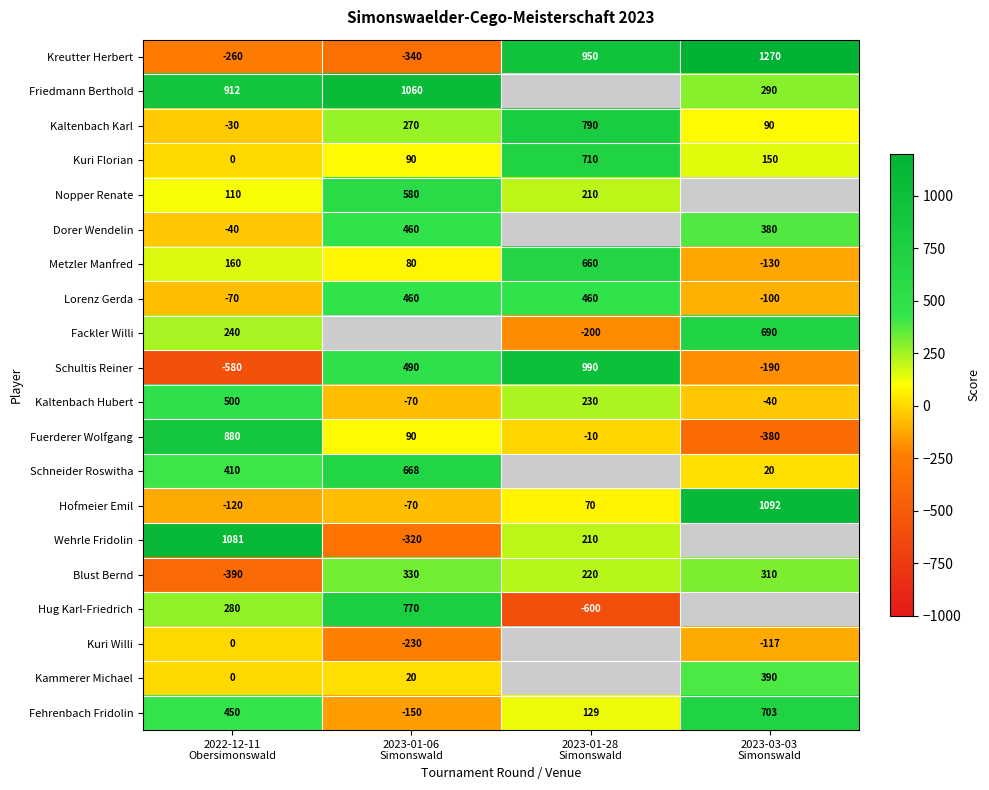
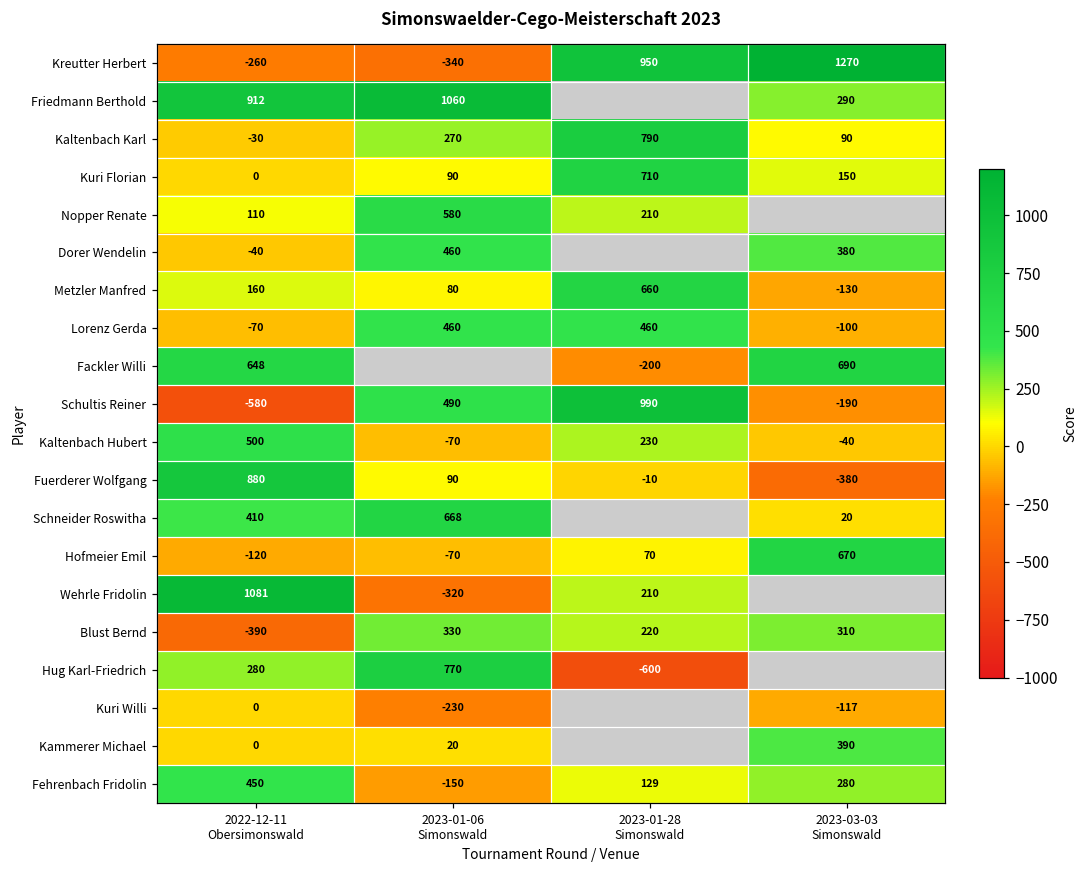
  {
    "Kreutter Herbert": {
      "2022-12-11 Obersimonswald": -260,
      "2023-01-06 Simonswald": -340,
      "2023-01-28 Simonswald": 950,
      "2023-03-03 Simonswald": 1270
    },
    "Friedmann Berthold": {
      "2022-12-11 Obersimonswald": 912,
      "2023-01-06 Simonswald": 1060,
      "2023-03-03 Simonswald": 290
    },
    "Kaltenbach Karl": {
      "2022-12-11 Obersimonswald": -30,
      "2023-01-06 Simonswald": 270,
      "2023-01-28 Simonswald": 790,
      "2023-03-03 Simonswald": 90
    },
    "Kuri Florian": {
      "2022-12-11 Obersimonswald": 0,
      "2023-01-06 Simonswald": 90,
      "2023-01-28 Simonswald": 710,
      "2023-03-03 Simonswald": 150
    },
    "Nopper Renate": {
      "2022-12-11 Obersimonswald": 110,
      "2023-01-06 Simonswald": 580,
      "2023-01-28 Simonswald": 210
    },
    "Dorer Wendelin": {
      "2022-12-11 Obersimonswald": -40,
      "2023-01-06 Simonswald": 460,
      "2023-03-03 Simonswald": 380
    },
    "Metzler Manfred": {
      "2022-12-11 Obersimonswald": 160,
      "2023-01-06 Simonswald": 80,
      "2023-01-28 Simonswald": 660,
      "2023-03-03 Simonswald": -130
    },
    "Lorenz Gerda": {
      "2022-12-11 Obersimonswald": -70,
      "2023-01-06 Simonswald": 460,
      "2023-01-28 Simonswald": 460,
      "2023-03-03 Simonswald": -100
    },
    "Fackler Willi": {
-     "2022-12-11 Obersimonswald": 240,
+     "2022-12-11 Obersimonswald": 648,
      "2023-01-28 Simonswald": -200,
      "2023-03-03 Simonswald": 690
    },
    "Schultis Reiner": {
      "2022-12-11 Obersimonswald": -580,
      "2023-01-06 Simonswald": 490,
      "2023-01-28 Simonswald": 990,
      "2023-03-03 Simonswald": -190
    },
    "Kaltenbach Hubert": {
      "2022-12-11 Obersimonswald": 500,
      "2023-01-06 Simonswald": -70,
      "2023-01-28 Simonswald": 230,
      "2023-03-03 Simonswald": -40
    },
    "Fuerderer Wolfgang": {
      "2022-12-11 Obersimonswald": 880,
      "2023-01-06 Simonswald": 90,
      "2023-01-28 Simonswald": -10,
      "2023-03-03 Simonswald": -380
    },
    "Schneider Roswitha": {
      "2022-12-11 Obersimonswald": 410,
      "2023-01-06 Simonswald": 668,
      "2023-03-03 Simonswald": 20
    },
    "Hofmeier Emil": {
      "2022-12-11 Obersimonswald": -120,
      "2023-01-06 Simonswald": -70,
      "2023-01-28 Simonswald": 70,
-     "2023-03-03 Simonswald": 1092
+     "2023-03-03 Simonswald": 670
    },
    "Wehrle Fridolin": {
      "2022-12-11 Obersimonswald": 1081,
      "2023-01-06 Simonswald": -320,
      "2023-01-28 Simonswald": 210
    },
    "Blust Bernd": {
      "2022-12-11 Obersimonswald": -390,
      "2023-01-06 Simonswald": 330,
      "2023-01-28 Simonswald": 220,
      "2023-03-03 Simonswald": 310
    },
    "Hug Karl-Friedrich": {
      "2022-12-11 Obersimonswald": 280,
      "2023-01-06 Simonswald": 770,
      "2023-01-28 Simonswald": -600
    },
    "Kuri Willi": {
      "2022-12-11 Obersimonswald": 0,
      "2023-01-06 Simonswald": -230,
      "2023-03-03 Simonswald": -117
    },
    "Kammerer Michael": {
      "2022-12-11 Obersimonswald": 0,
      "2023-01-06 Simonswald": 20,
      "2023-03-03 Simonswald": 390
    },
    "Fehrenbach Fridolin": {
      "2022-12-11 Obersimonswald": 450,
      "2023-01-06 Simonswald": -150,
      "2023-01-28 Simonswald": 129,
-     "2023-03-03 Simonswald": 703
+     "2023-03-03 Simonswald": 280
    }
  }
